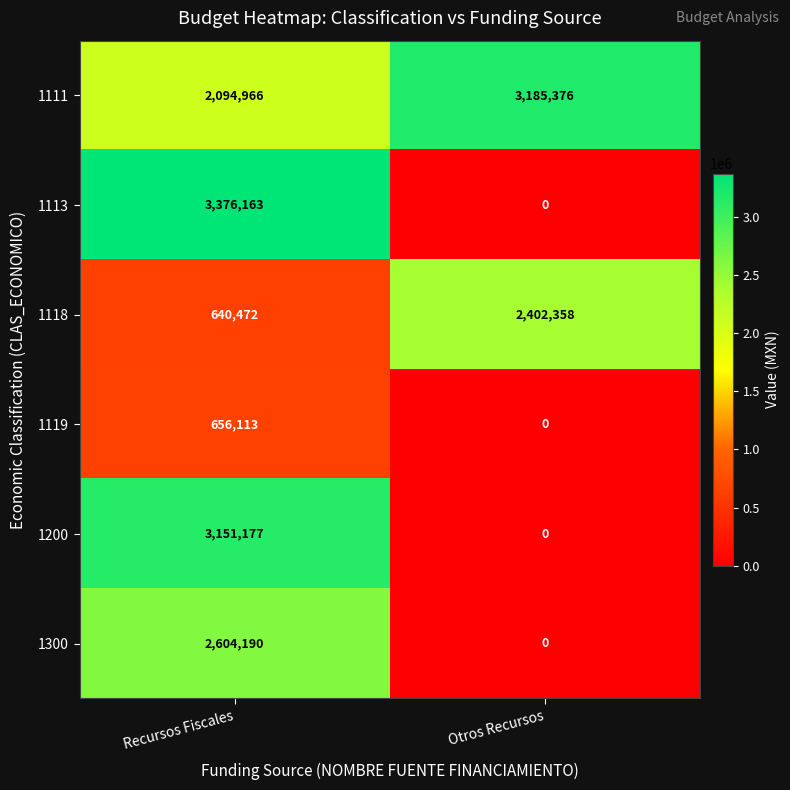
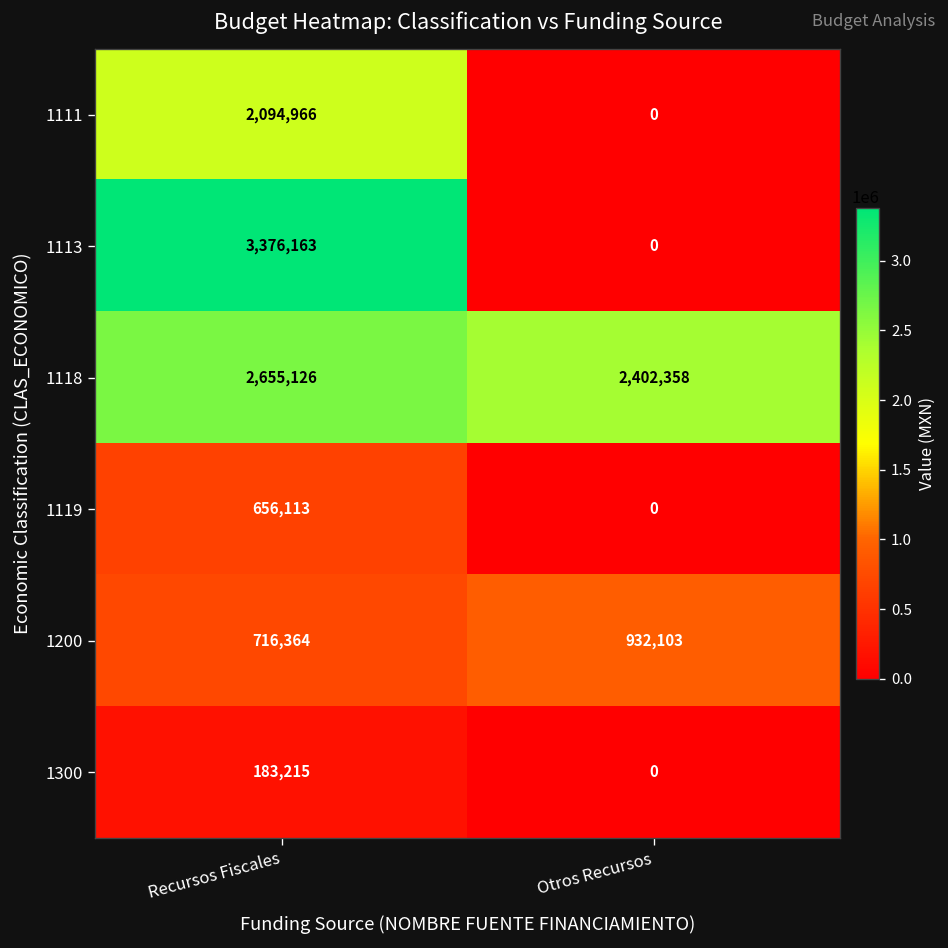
  {
    "1111": {
      "Recursos Fiscales": "2,094,966",
-     "Otros Recursos": "3,185,376"
+     "Otros Recursos": "0"
    },
    "1113": {
      "Recursos Fiscales": "3,376,163",
      "Otros Recursos": "0"
    },
    "1118": {
-     "Recursos Fiscales": "640,472",
+     "Recursos Fiscales": "2,655,126",
      "Otros Recursos": "2,402,358"
    },
    "1119": {
      "Recursos Fiscales": "656,113",
      "Otros Recursos": "0"
    },
    "1200": {
-     "Recursos Fiscales": "3,151,177",
-     "Otros Recursos": "0"
+     "Recursos Fiscales": "716,364",
+     "Otros Recursos": "932,103"
    },
    "1300": {
-     "Recursos Fiscales": "2,604,190",
+     "Recursos Fiscales": "183,215",
      "Otros Recursos": "0"
    }
  }
